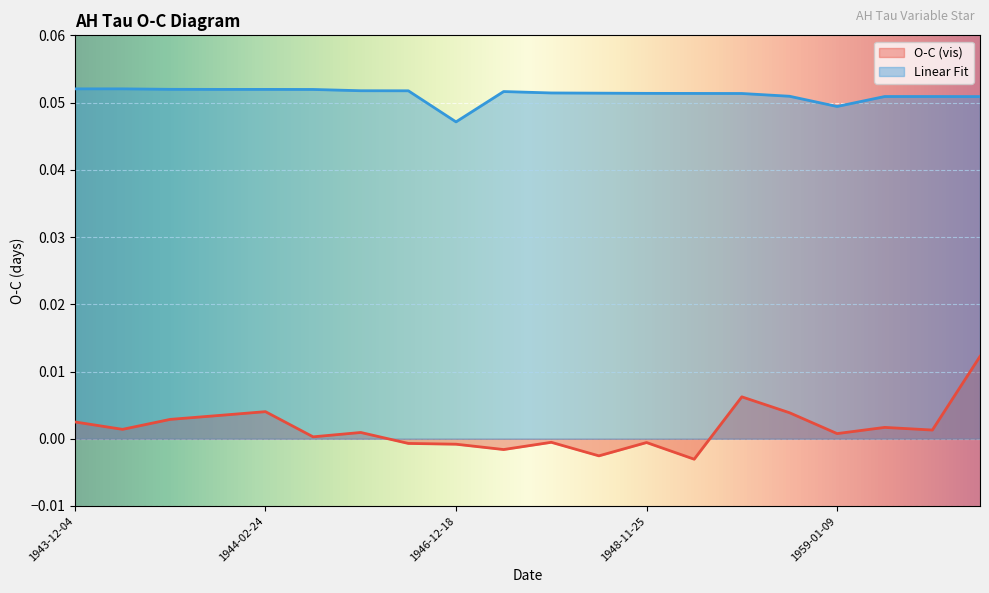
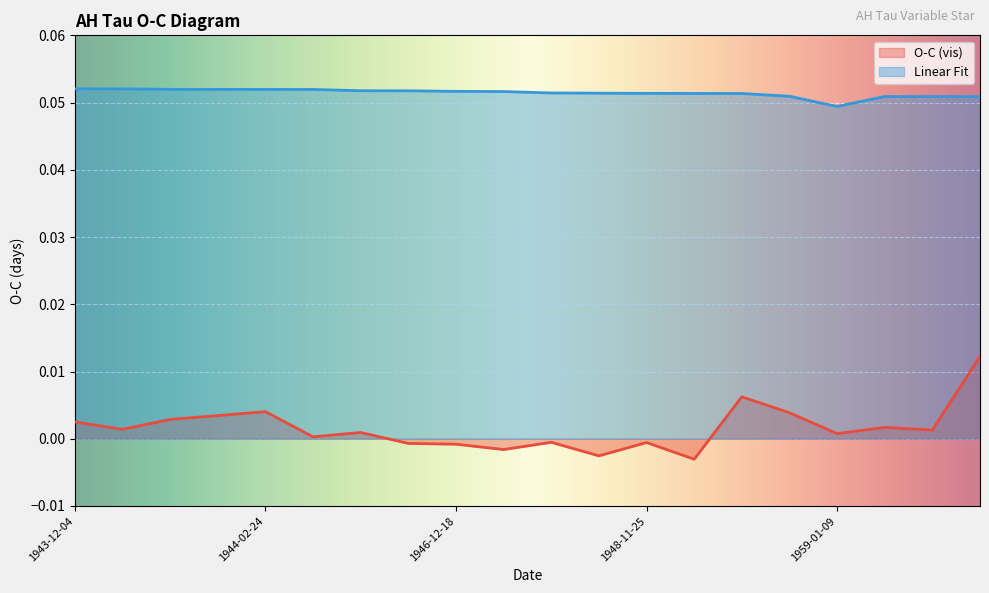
  {
    "Linear Fit": {
      "1943-12-04": 0.052,
      "1944-02-24": 0.052,
-     "1946-12-18": 0.047,
+     "1946-12-18": 0.052,
      "1948-11-25": 0.051,
      "1959-01-09": 0.049
    }
  }
